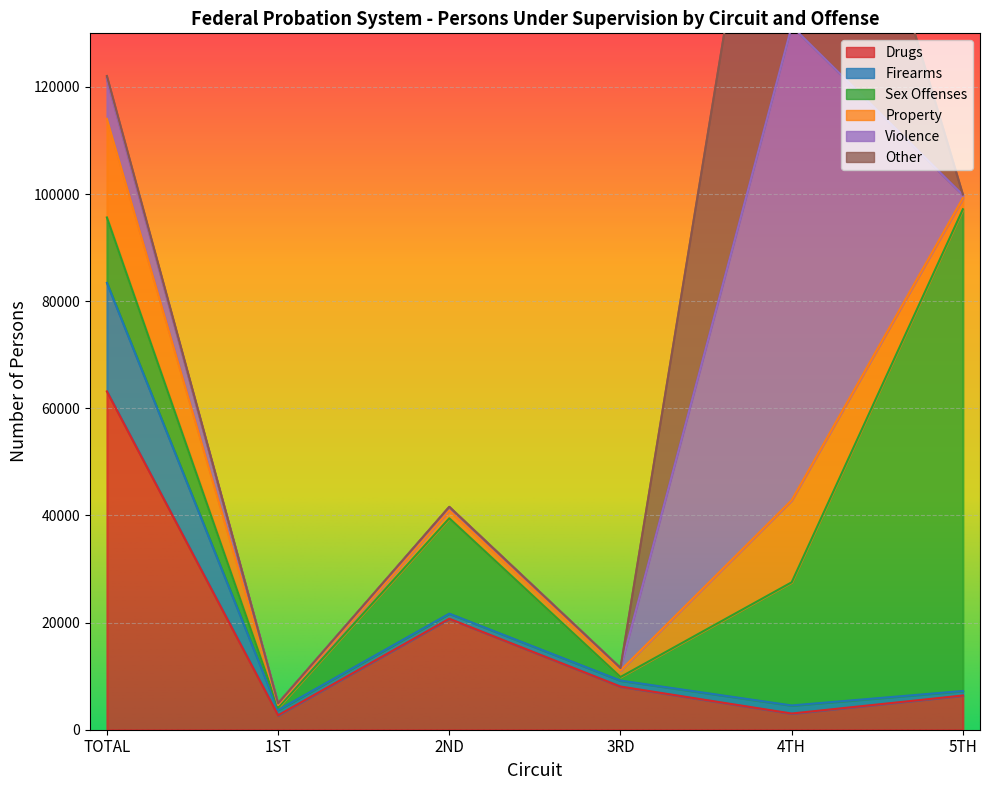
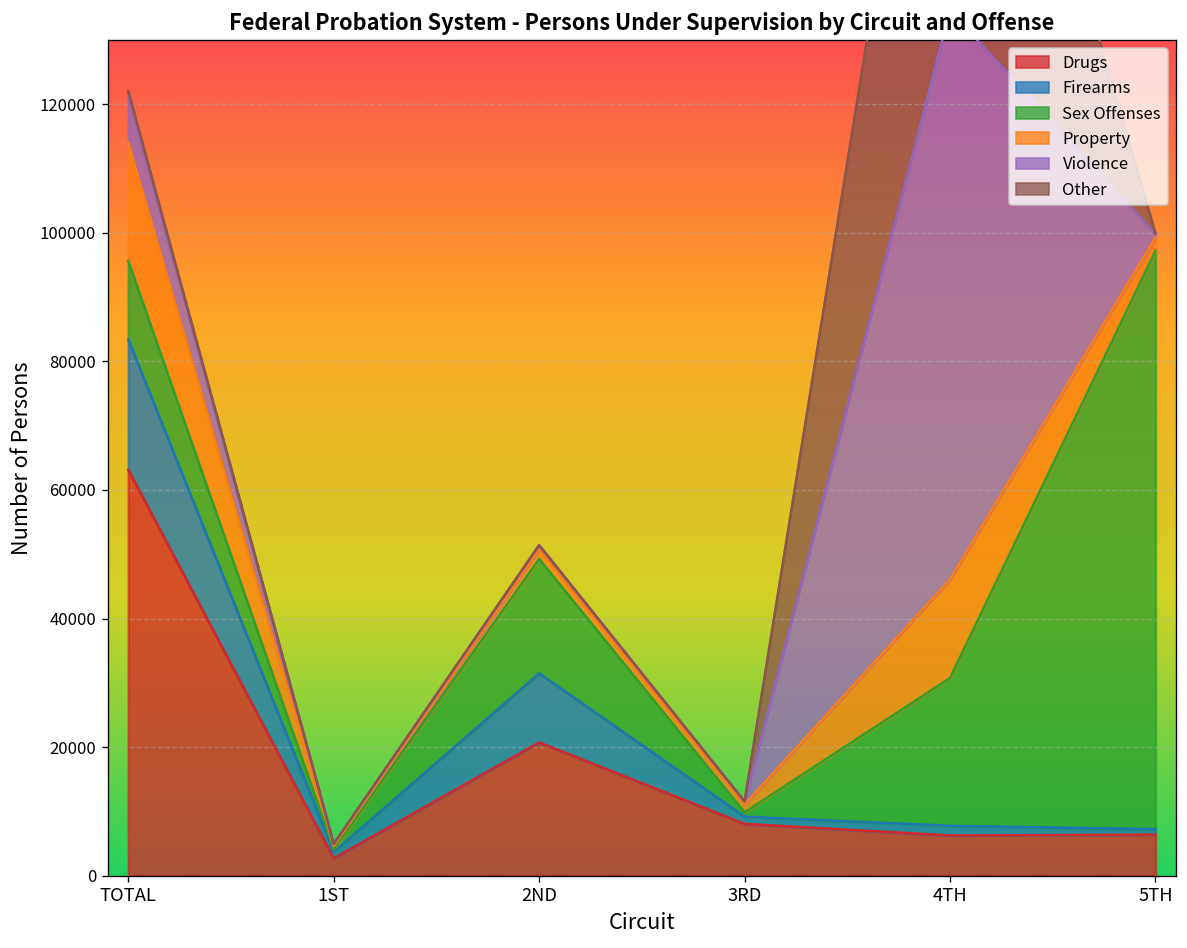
  {
    "Drugs": {
      "TOTAL": 63000,
      "1ST": 3000,
      "2ND": 21000,
      "3RD": 8000,
-     "4TH": 3000,
+     "4TH": 6000,
      "5TH": 6000
    },
    "Firearms": {
      "TOTAL": 20000,
-     "2ND": 1000,
+     "2ND": 11000,
      "3RD": 1000,
      "4TH": 2000,
      "5TH": 1000
    },
    "Sex Offenses": {
      "TOTAL": 12000,
      "2ND": 18000,
      "3RD": 1000,
      "4TH": 23000,
      "5TH": 90000
    },
    "Property": {
      "TOTAL": 18000,
      "2ND": 1000,
      "4TH": 15000,
      "5TH": 2000
    },
    "Violence": {
      "TOTAL": 7000
    },
    "Other": {
      "TOTAL": 1000
    }
  }
